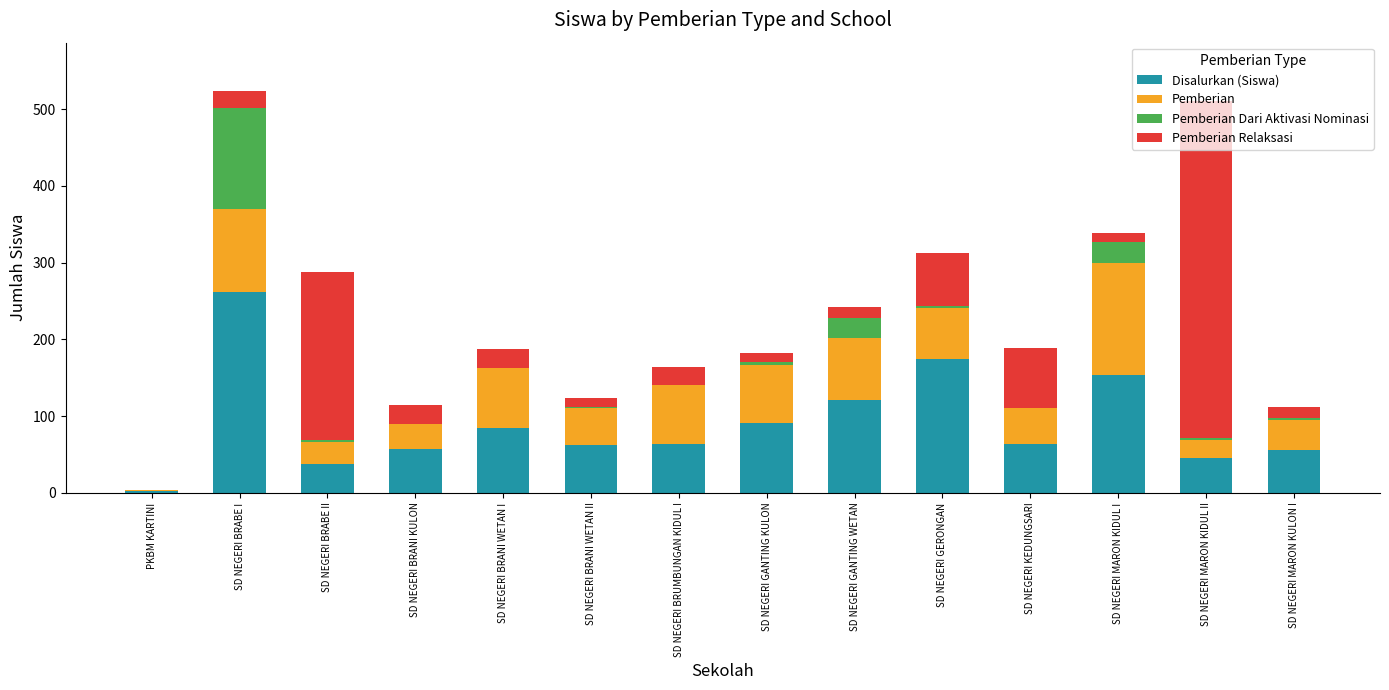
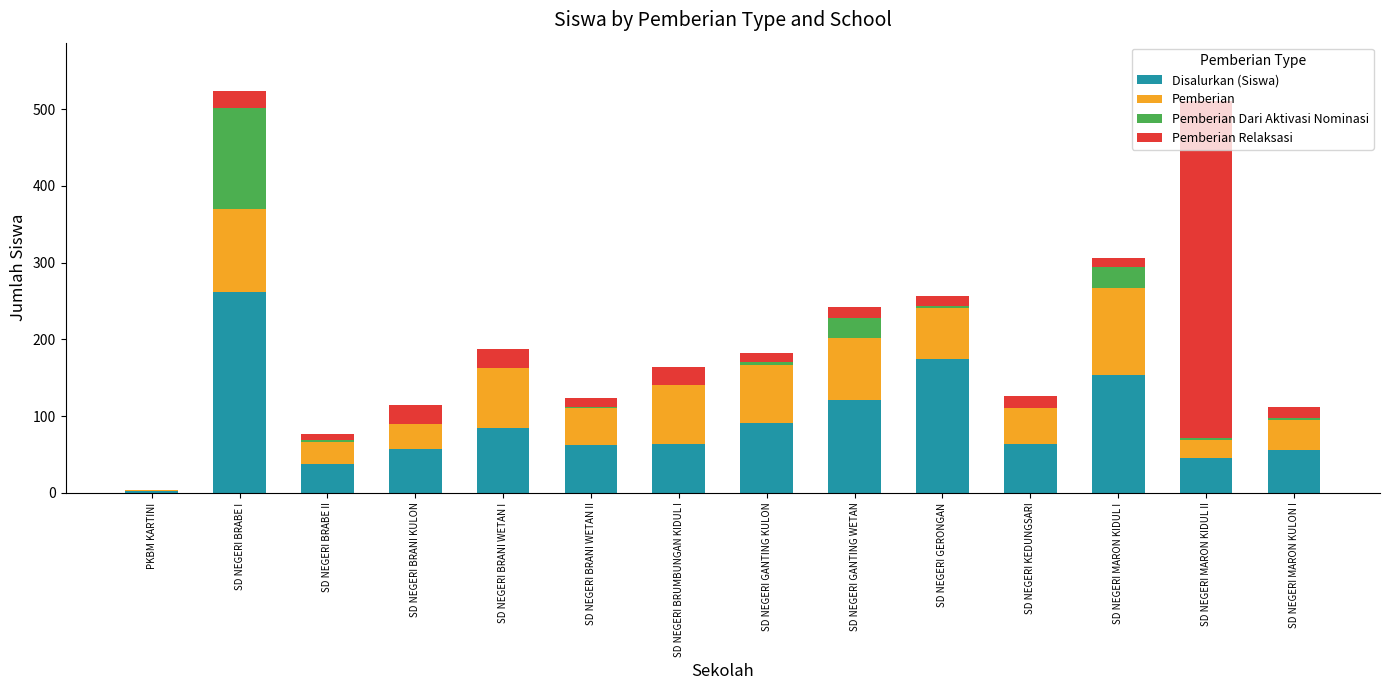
  {
    "Disalurkan (Siswa)": {
      "SD NEGERI BRABE I": 260,
      "SD NEGERI BRABE II": 40,
      "SD NEGERI BRANI KULON": 60,
      "SD NEGERI BRANI WETAN I": 90,
      "SD NEGERI BRANI WETAN II": 60,
      "SD NEGERI BRUMBUNGAN KIDUL I": 60,
      "SD NEGERI GANTING KULON": 90,
      "SD NEGERI GANTING WETAN": 120,
      "SD NEGERI GERONGAN": 170,
      "SD NEGERI KEDUNGSARI": 60,
      "SD NEGERI MARON KIDUL I": 150,
      "SD NEGERI MARON KIDUL II": 50,
      "SD NEGERI MARON KULON I": 60
    },
    "Pemberian": {
      "SD NEGERI BRABE I": 110,
      "SD NEGERI BRABE II": 30,
      "SD NEGERI BRANI KULON": 30,
      "SD NEGERI BRANI WETAN I": 80,
      "SD NEGERI BRANI WETAN II": 50,
      "SD NEGERI BRUMBUNGAN KIDUL I": 80,
      "SD NEGERI GANTING KULON": 80,
      "SD NEGERI GANTING WETAN": 80,
      "SD NEGERI GERONGAN": 70,
      "SD NEGERI KEDUNGSARI": 50,
-     "SD NEGERI MARON KIDUL I": 150,
+     "SD NEGERI MARON KIDUL I": 110,
      "SD NEGERI MARON KIDUL II": 20,
      "SD NEGERI MARON KULON I": 40
    },
    "Pemberian Dari Aktivasi Nominasi": {
      "PKBM KARTINI": 0,
      "SD NEGERI BRABE I": 130,
      "SD NEGERI BRANI KULON": 0,
      "SD NEGERI BRANI WETAN I": 0,
      "SD NEGERI BRUMBUNGAN KIDUL I": 0,
      "SD NEGERI GANTING KULON": 10,
      "SD NEGERI GANTING WETAN": 30,
      "SD NEGERI KEDUNGSARI": 0,
      "SD NEGERI MARON KIDUL I": 30
    },
    "Pemberian Relaksasi": {
      "SD NEGERI BRABE I": 20,
-     "SD NEGERI BRABE II": 220,
+     "SD NEGERI BRABE II": 10,
      "SD NEGERI BRANI KULON": 30,
      "SD NEGERI BRANI WETAN I": 30,
      "SD NEGERI BRANI WETAN II": 10,
      "SD NEGERI BRUMBUNGAN KIDUL I": 20,
      "SD NEGERI GANTING KULON": 10,
      "SD NEGERI GANTING WETAN": 10,
-     "SD NEGERI GERONGAN": 70,
-     "SD NEGERI KEDUNGSARI": 80,
+     "SD NEGERI GERONGAN": 10,
+     "SD NEGERI KEDUNGSARI": 20,
      "SD NEGERI MARON KIDUL I": 10,
      "SD NEGERI MARON KULON I": 20
    }
  }
